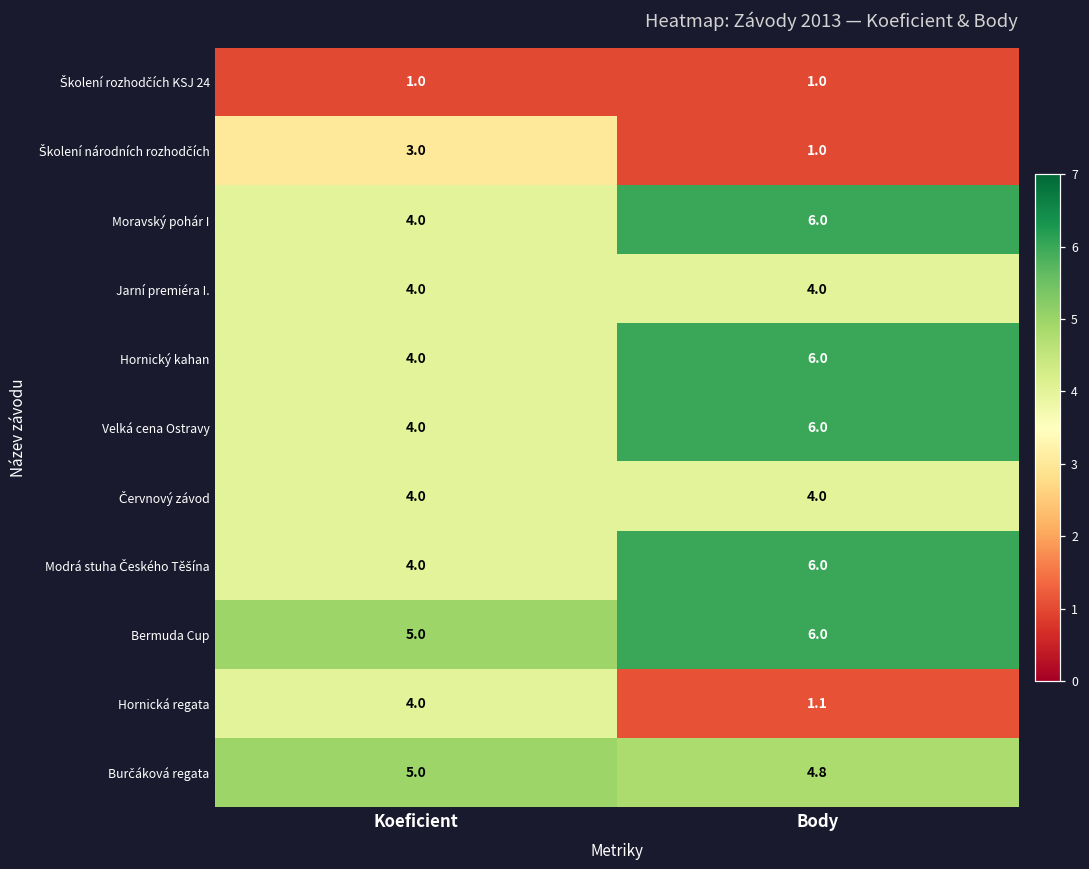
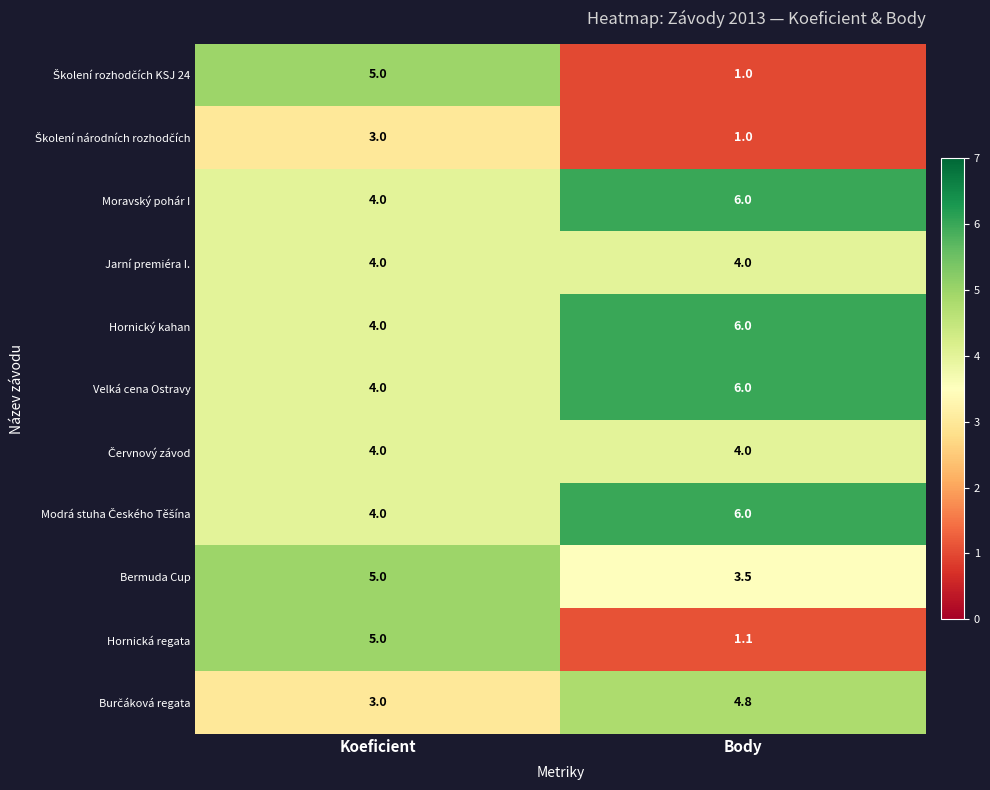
  {
    "Školení rozhodčích KSJ 24": {
-     "Koeficient": 1.0,
+     "Koeficient": 5.0,
      "Body": 1.0
    },
    "Školení národních rozhodčích": {
      "Koeficient": 3.0,
      "Body": 1.0
    },
    "Moravský pohár I": {
      "Koeficient": 4.0,
      "Body": 6.0
    },
    "Jarní premiéra I.": {
      "Koeficient": 4.0,
      "Body": 4.0
    },
    "Hornický kahan": {
      "Koeficient": 4.0,
      "Body": 6.0
    },
    "Velká cena Ostravy": {
      "Koeficient": 4.0,
      "Body": 6.0
    },
    "Červnový závod": {
      "Koeficient": 4.0,
      "Body": 4.0
    },
    "Modrá stuha Českého Těšína": {
      "Koeficient": 4.0,
      "Body": 6.0
    },
    "Bermuda Cup": {
      "Koeficient": 5.0,
-     "Body": 6.0
+     "Body": 3.5
    },
    "Hornická regata": {
-     "Koeficient": 4.0,
+     "Koeficient": 5.0,
      "Body": 1.1
    },
    "Burčáková regata": {
-     "Koeficient": 5.0,
+     "Koeficient": 3.0,
      "Body": 4.8
    }
  }
